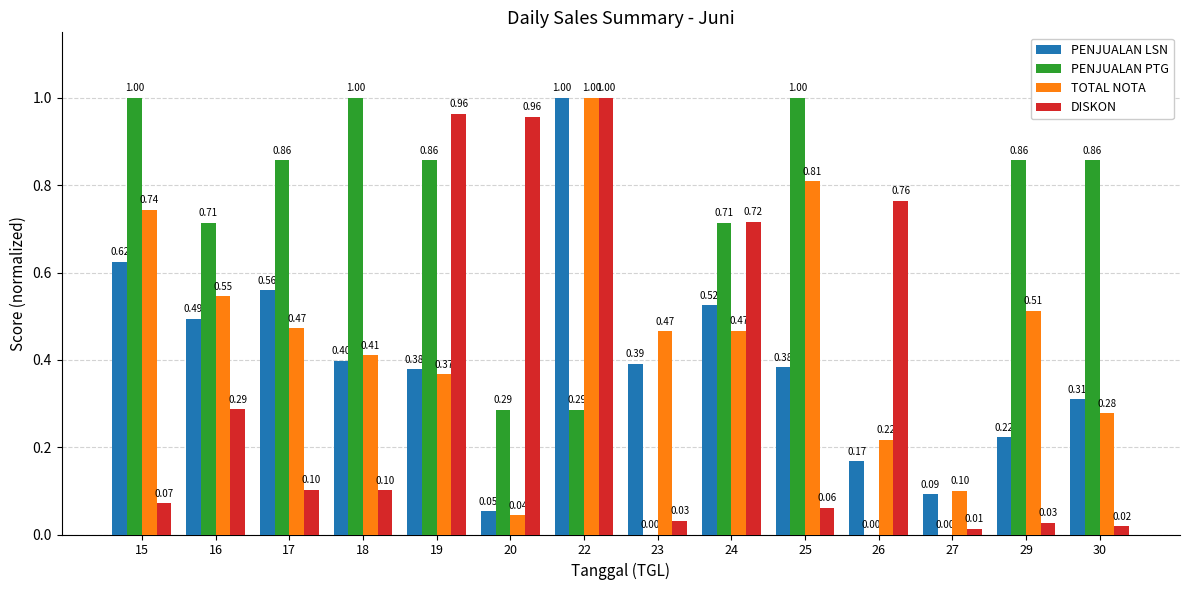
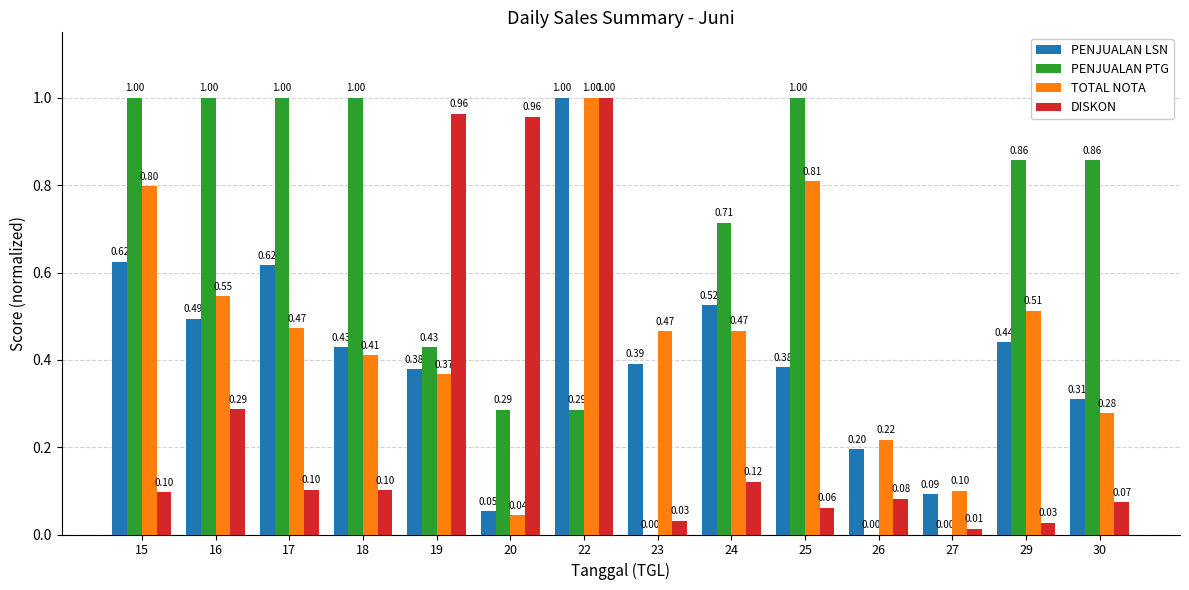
  {
    "PENJUALAN LSN": {
      "15": 0.62,
      "16": 0.49,
-     "17": 0.56,
-     "18": 0.40,
+     "17": 0.62,
+     "18": 0.43,
      "19": 0.38,
      "20": 0.05,
      "22": 1.00,
      "23": 0.39,
      "24": 0.52,
      "25": 0.38,
-     "26": 0.17,
+     "26": 0.20,
      "27": 0.09,
-     "29": 0.22,
+     "29": 0.44,
      "30": 0.31
    },
    "PENJUALAN PTG": {
      "15": 1.00,
-     "16": 0.71,
-     "17": 0.86,
+     "16": 1.00,
+     "17": 1.00,
      "18": 1.00,
-     "19": 0.86,
+     "19": 0.43,
      "20": 0.29,
      "22": 0.29,
      "23": 0.00,
      "24": 0.71,
      "25": 1.00,
      "26": 0.00,
      "27": 0.00,
      "29": 0.86,
      "30": 0.86
    },
    "TOTAL NOTA": {
-     "15": 0.74,
+     "15": 0.80,
      "16": 0.55,
      "17": 0.47,
      "18": 0.41,
      "19": 0.37,
      "20": 0.04,
      "23": 0.47,
      "24": 0.47,
      "25": 0.81,
      "26": 0.22,
      "27": 0.10,
      "29": 0.51,
      "30": 0.28
    },
    "DISKON": {
-     "15": 0.07,
+     "15": 0.10,
      "16": 0.29,
      "17": 0.10,
      "18": 0.10,
      "19": 0.96,
      "20": 0.96,
      "23": 0.03,
-     "24": 0.72,
+     "24": 0.12,
      "25": 0.06,
-     "26": 0.76,
+     "26": 0.08,
      "27": 0.01,
      "29": 0.03,
-     "30": 0.02
+     "30": 0.07
    }
  }
